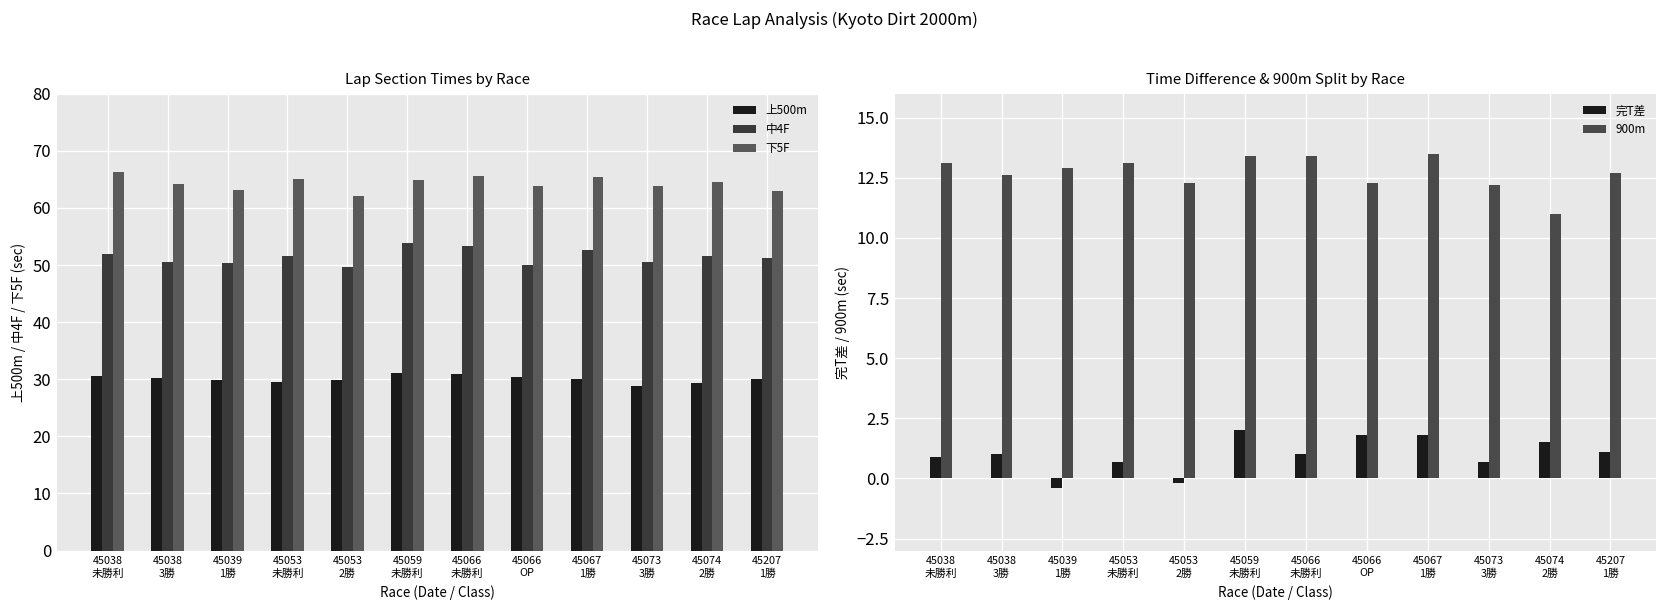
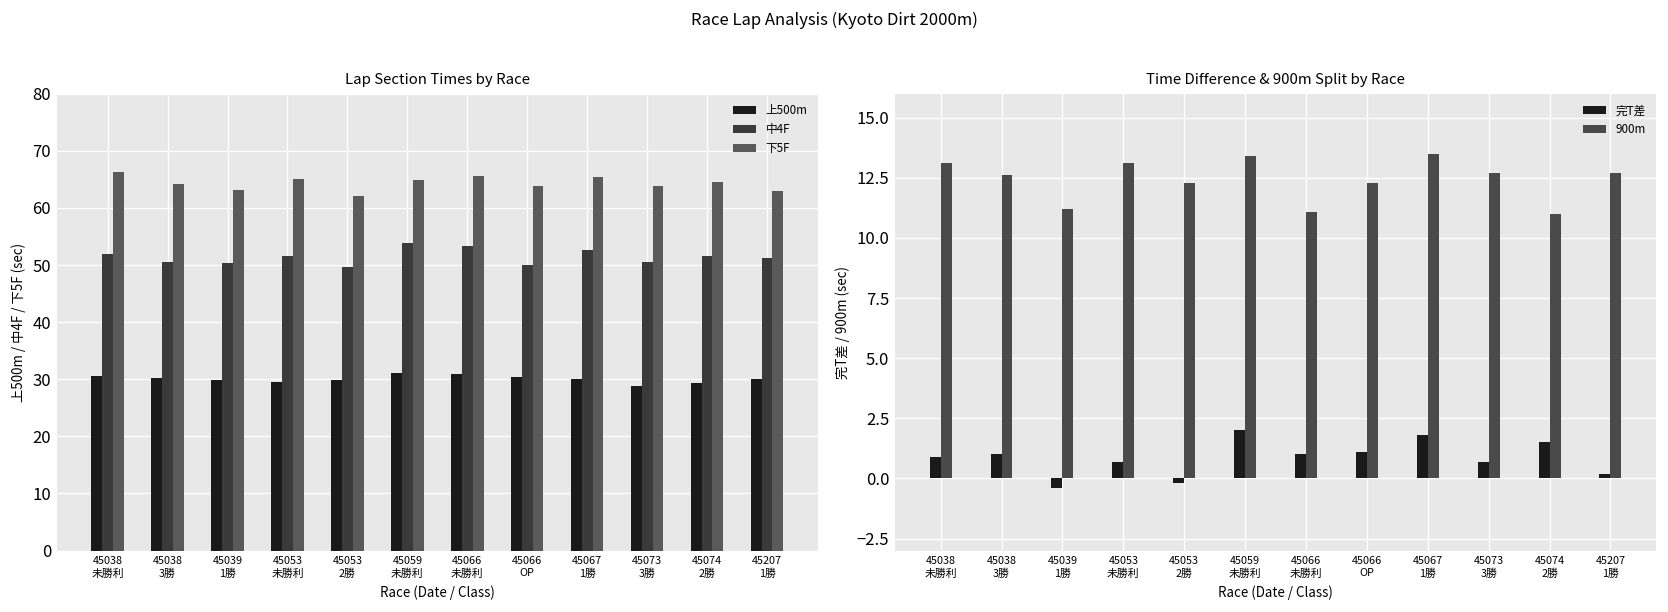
  {
    "Time Difference & 900m Split by Race": {
      "完T差": {
        "45038 未勝利": 0.9,
        "45038 3勝": 1.0,
        "45039 1勝": -0.4,
        "45053 未勝利": 0.7,
        "45053 2勝": -0.2,
        "45059 未勝利": 2.0,
        "45066 未勝利": 1.0,
-       "45066 OP": 1.8,
+       "45066 OP": 1.1,
        "45067 1勝": 1.8,
        "45073 3勝": 0.7,
        "45074 2勝": 1.5,
-       "45207 1勝": 1.1
+       "45207 1勝": 0.2
      },
      "900m": {
        "45038 未勝利": 13.1,
        "45038 3勝": 12.6,
-       "45039 1勝": 12.9,
+       "45039 1勝": 11.2,
        "45053 未勝利": 13.1,
        "45053 2勝": 12.3,
        "45059 未勝利": 13.4,
-       "45066 未勝利": 13.4,
+       "45066 未勝利": 11.1,
        "45066 OP": 12.3,
        "45067 1勝": 13.5,
-       "45073 3勝": 12.2,
+       "45073 3勝": 12.7,
        "45074 2勝": 11.0,
        "45207 1勝": 12.7
      }
    }
  }
